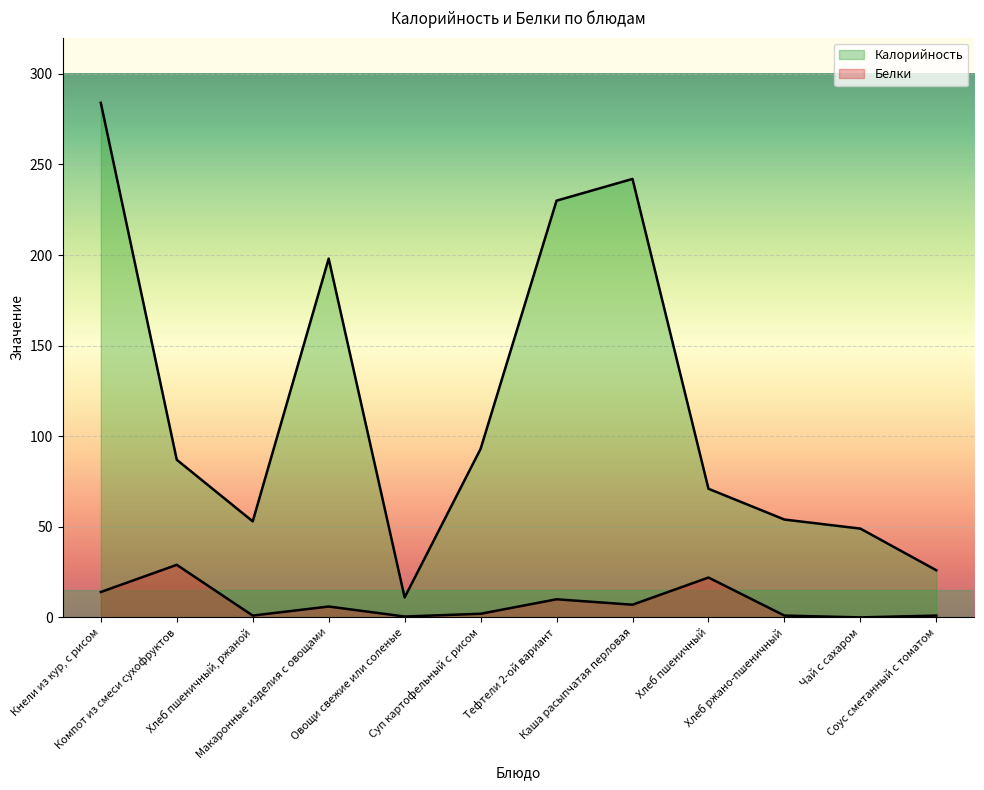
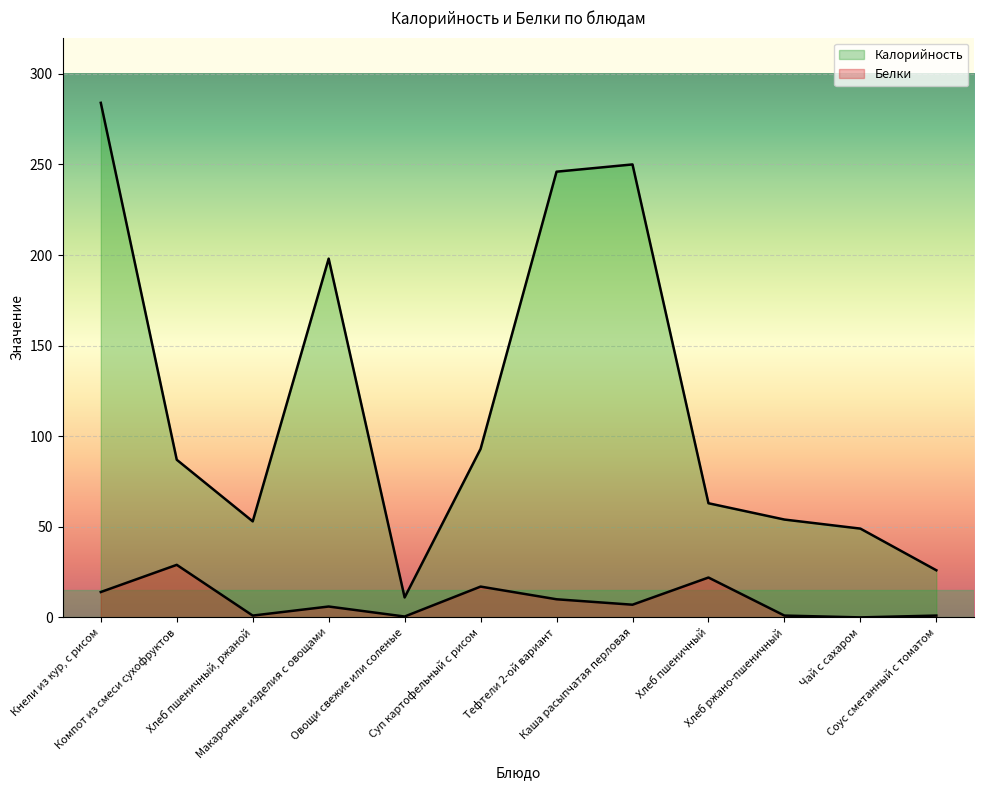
  {
    "Калорийность": {
      "Кнели из кур, с рисом": 284,
      "Компот из смеси сухофруктов": 87,
      "Хлеб пшеничный, ржаной": 53,
      "Макаронные изделия с овощами": 198,
      "Овощи свежие или соленые": 11,
      "Суп картофельный с рисом": 93,
-     "Тефтели 2-ой вариант": 230,
-     "Каша расыпчатая перловая": 242,
-     "Хлеб пшеничный": 71,
+     "Тефтели 2-ой вариант": 246,
+     "Каша расыпчатая перловая": 250,
+     "Хлеб пшеничный": 63,
      "Хлеб ржано-пшеничный": 54,
      "Чай с сахаром": 49,
      "Соус сметанный с томатом": 26
    },
    "Белки": {
      "Кнели из кур, с рисом": 14,
      "Компот из смеси сухофруктов": 29,
      "Хлеб пшеничный, ржаной": 1,
      "Макаронные изделия с овощами": 6,
      "Овощи свежие или соленые": 0,
-     "Суп картофельный с рисом": 2,
+     "Суп картофельный с рисом": 17,
      "Тефтели 2-ой вариант": 10,
      "Каша расыпчатая перловая": 7,
      "Хлеб пшеничный": 22,
      "Хлеб ржано-пшеничный": 1,
      "Чай с сахаром": 0,
      "Соус сметанный с томатом": 1
    }
  }
